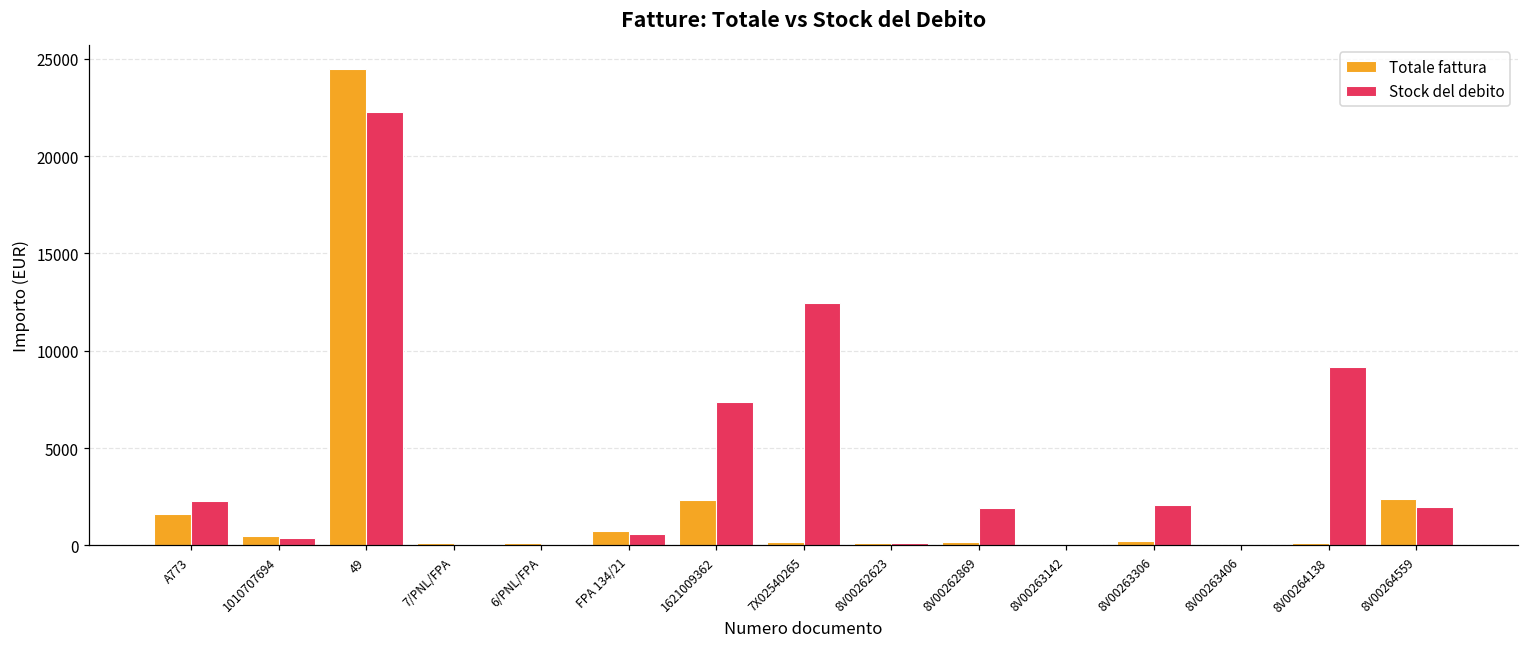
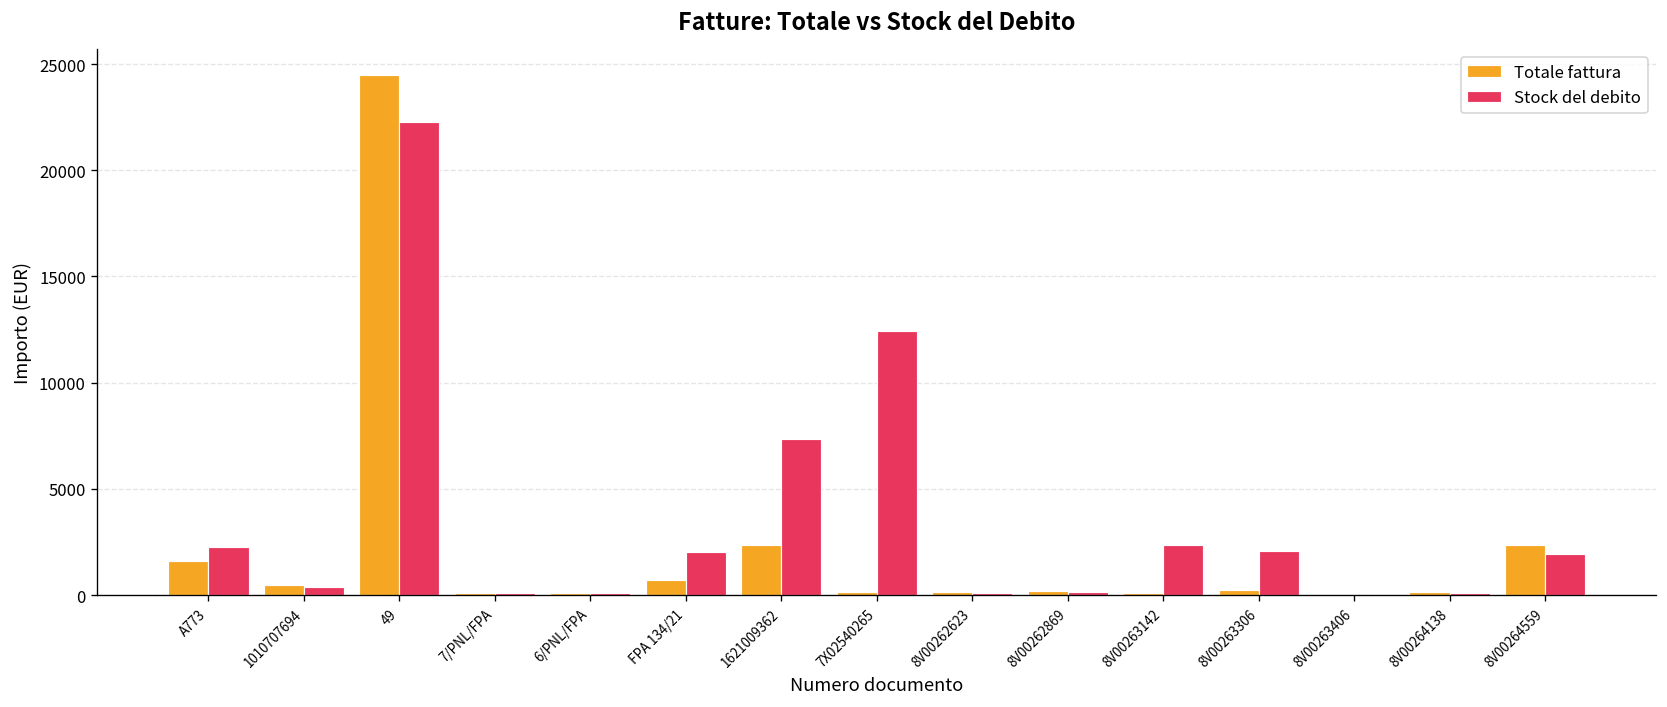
  {
    "Totale fattura": {
      "A773": 1600,
      "1010707694": 500,
      "49": 24500,
      "FPA 134/21": 700,
      "1621009362": 2300,
      "7X02540265": 200,
      "8V00262623": 100,
      "8V00262869": 200,
      "8V00263306": 200,
      "8V00264559": 2400
    },
    "Stock del debito": {
      "A773": 2300,
      "1010707694": 400,
      "49": 22300,
-     "FPA 134/21": 600,
+     "FPA 134/21": 2000,
      "1621009362": 7400,
      "7X02540265": 12400,
-     "8V00262869": 1900,
-     "8V00263142": 100,
+     "8V00262869": 200,
+     "8V00263142": 2400,
      "8V00263306": 2100,
-     "8V00264138": 9200,
+     "8V00264138": 100,
      "8V00264559": 1900
    }
  }
